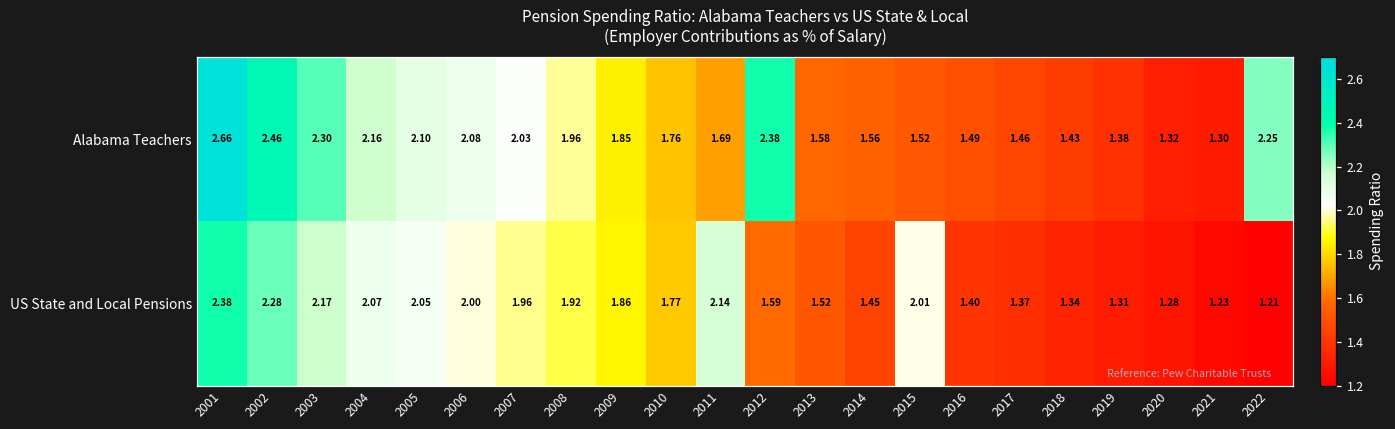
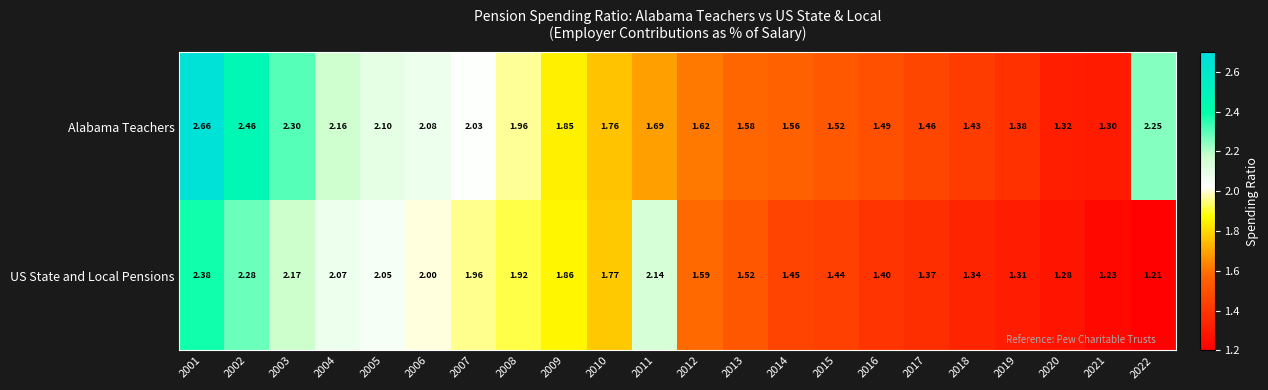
  {
    "Alabama Teachers": {
      "2001": 2.66,
      "2002": 2.46,
      "2003": 2.30,
      "2004": 2.16,
      "2005": 2.10,
      "2006": 2.08,
      "2007": 2.03,
      "2008": 1.96,
      "2009": 1.85,
      "2010": 1.76,
      "2011": 1.69,
-     "2012": 2.38,
+     "2012": 1.62,
      "2013": 1.58,
      "2014": 1.56,
      "2015": 1.52,
      "2016": 1.49,
      "2017": 1.46,
      "2018": 1.43,
      "2019": 1.38,
      "2020": 1.32,
      "2021": 1.30,
      "2022": 2.25
    },
    "US State and Local Pensions": {
      "2001": 2.38,
      "2002": 2.28,
      "2003": 2.17,
      "2004": 2.07,
      "2005": 2.05,
      "2006": 2.00,
      "2007": 1.96,
      "2008": 1.92,
      "2009": 1.86,
      "2010": 1.77,
      "2011": 2.14,
      "2012": 1.59,
      "2013": 1.52,
      "2014": 1.45,
-     "2015": 2.01,
+     "2015": 1.44,
      "2016": 1.40,
      "2017": 1.37,
      "2018": 1.34,
      "2019": 1.31,
      "2021": 1.23,
      "2022": 1.21
    }
  }
